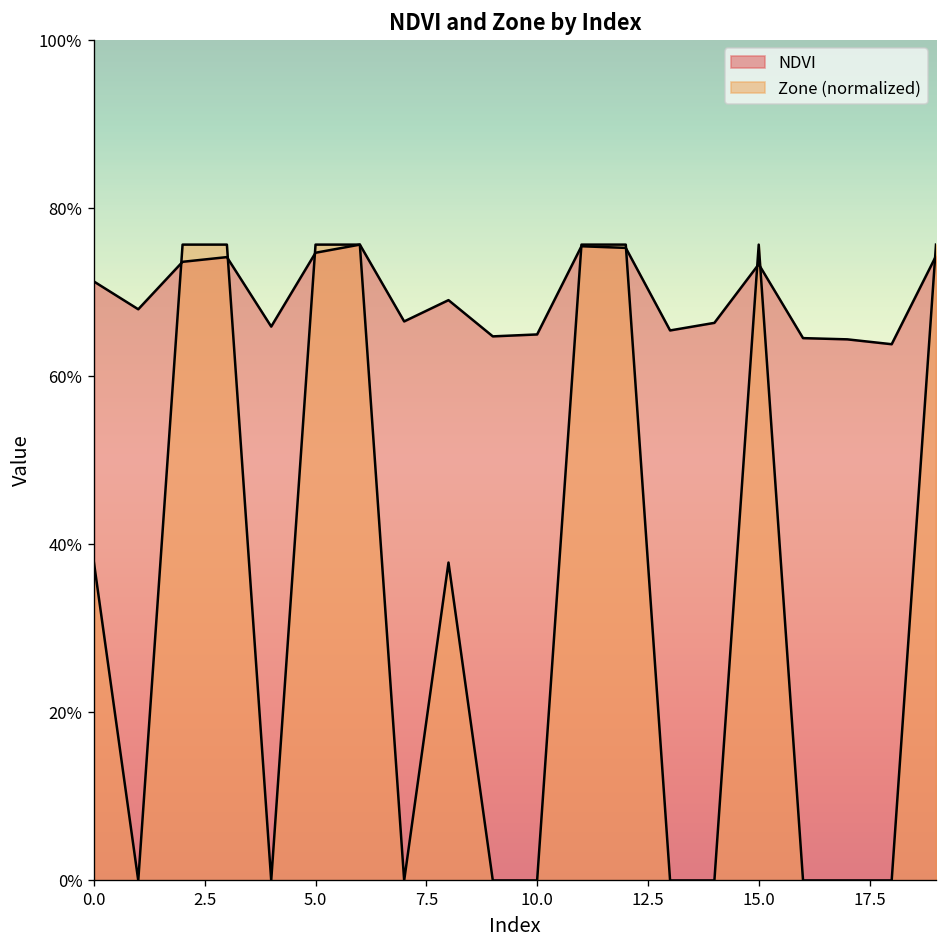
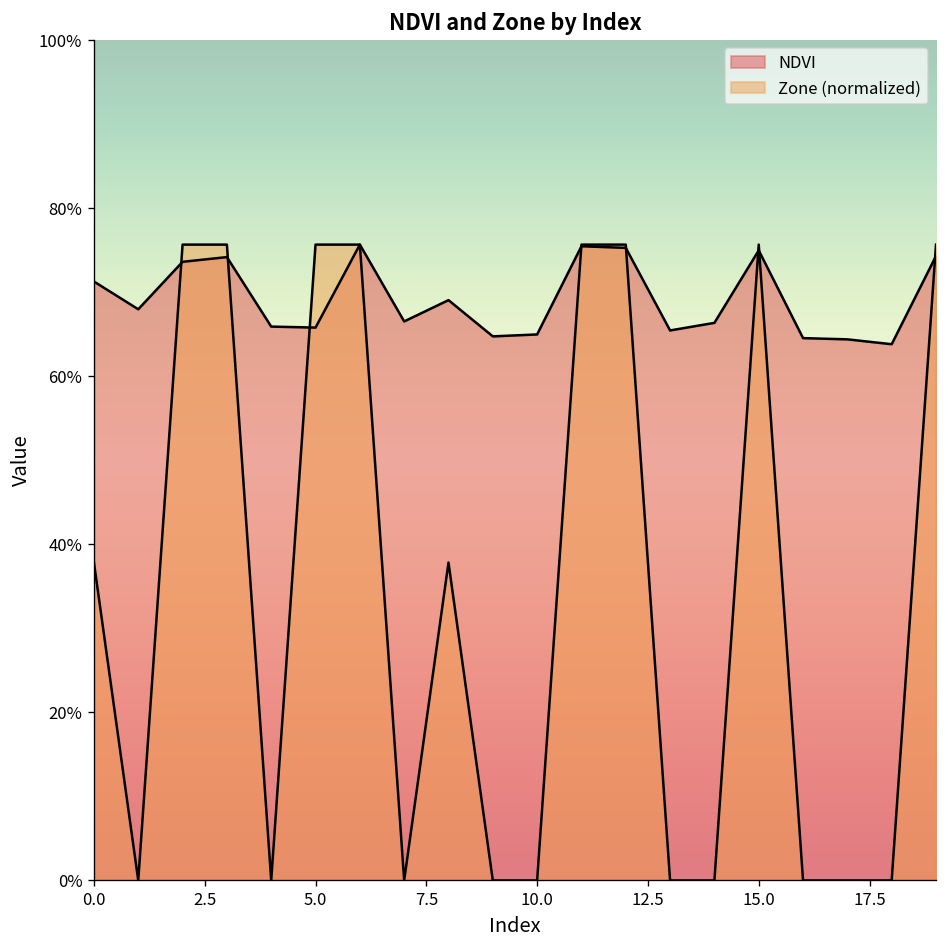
  {
    "NDVI": {
      "0.0": "71%",
-     "5.0": "75%",
+     "5.0": "66%",
      "10.0": "65%",
-     "15.0": "73%"
+     "15.0": "75%"
    },
    "Zone (normalized)": {
      "0.0": "38%",
      "5.0": "76%",
      "10.0": "0%",
      "15.0": "76%"
    }
  }
